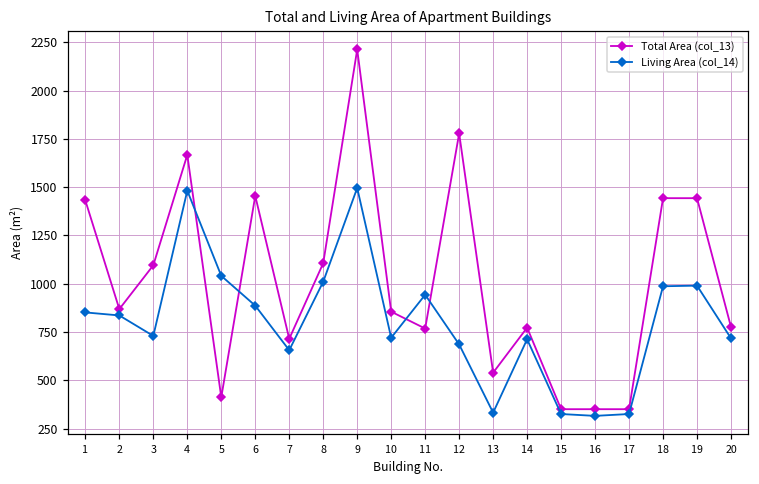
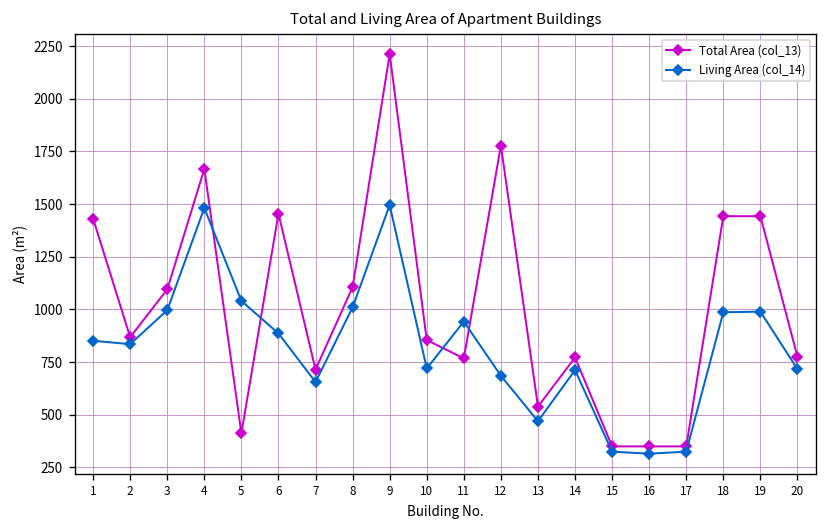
  {
    "Total Area (col_13)": {
      "1": 1430,
      "2": 870,
      "3": 1100,
      "4": 1670,
      "5": 410,
      "6": 1450,
      "7": 710,
      "8": 1110,
      "9": 2210,
      "10": 860,
      "11": 770,
      "12": 1780,
      "13": 540,
      "14": 770,
      "15": 350,
      "16": 350,
      "17": 350,
      "18": 1440,
      "19": 1440,
      "20": 780
    },
    "Living Area (col_14)": {
      "1": 850,
      "2": 840,
-     "3": 730,
+     "3": 1000,
      "4": 1480,
      "5": 1040,
      "6": 890,
      "7": 660,
      "8": 1010,
      "9": 1500,
      "10": 720,
      "11": 940,
      "12": 690,
-     "13": 330,
+     "13": 470,
      "14": 710,
      "15": 330,
      "16": 320,
      "17": 330,
      "18": 990,
      "19": 990,
      "20": 720
    }
  }
